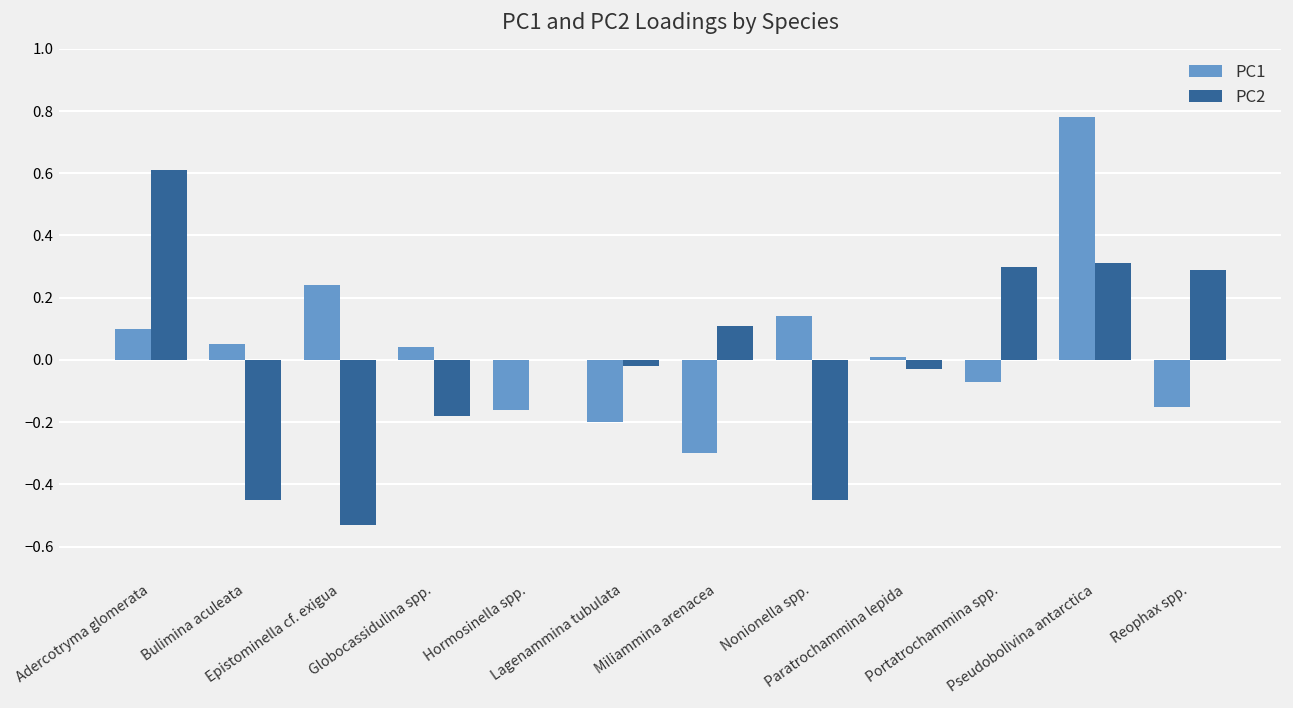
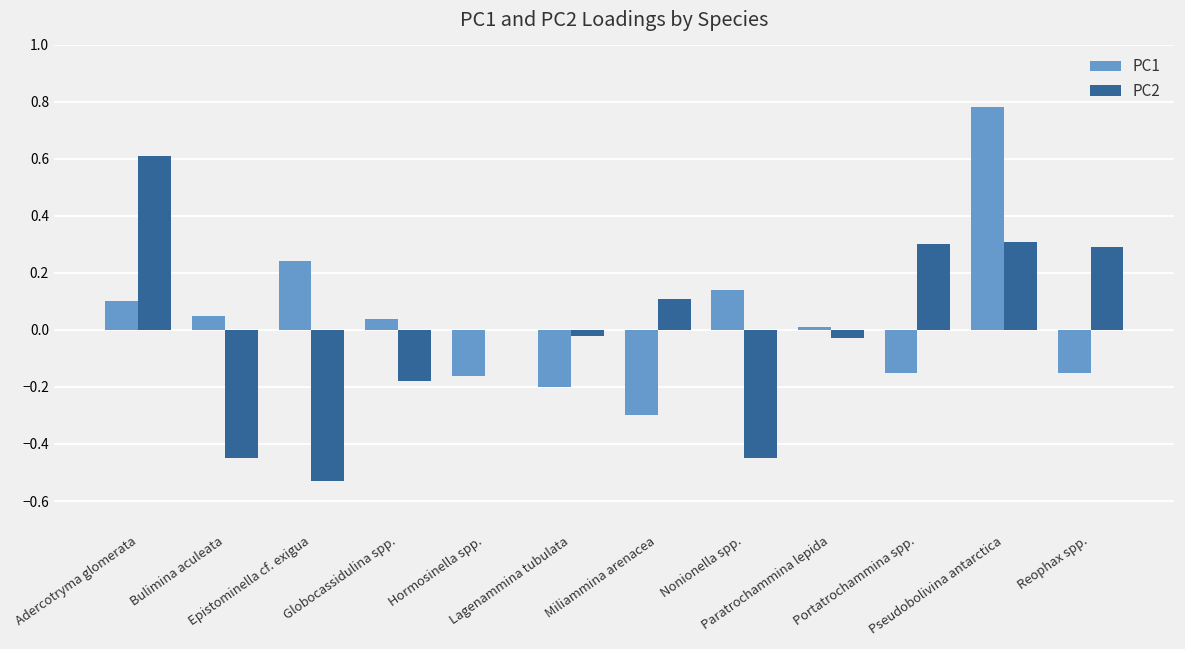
  {
    "PC1": {
      "Adercotryma glomerata": 0.10,
      "Bulimina aculeata": 0.05,
      "Epistominella cf. exigua": 0.24,
      "Globocassidulina spp.": 0.04,
      "Hormosinella spp.": -0.16,
      "Lagenammina tubulata": -0.20,
      "Miliammina arenacea": -0.30,
      "Nonionella spp.": 0.14,
      "Paratrochammina lepida": 0.01,
-     "Portatrochammina spp.": -0.07,
+     "Portatrochammina spp.": -0.15,
      "Pseudobolivina antarctica": 0.78,
      "Reophax spp.": -0.15
    },
    "PC2": {
      "Adercotryma glomerata": 0.61,
      "Bulimina aculeata": -0.45,
      "Epistominella cf. exigua": -0.53,
      "Globocassidulina spp.": -0.18,
      "Hormosinella spp.": 0.00,
      "Lagenammina tubulata": -0.02,
      "Miliammina arenacea": 0.11,
      "Nonionella spp.": -0.45,
      "Paratrochammina lepida": -0.03,
      "Portatrochammina spp.": 0.30,
      "Pseudobolivina antarctica": 0.31,
      "Reophax spp.": 0.29
    }
  }
